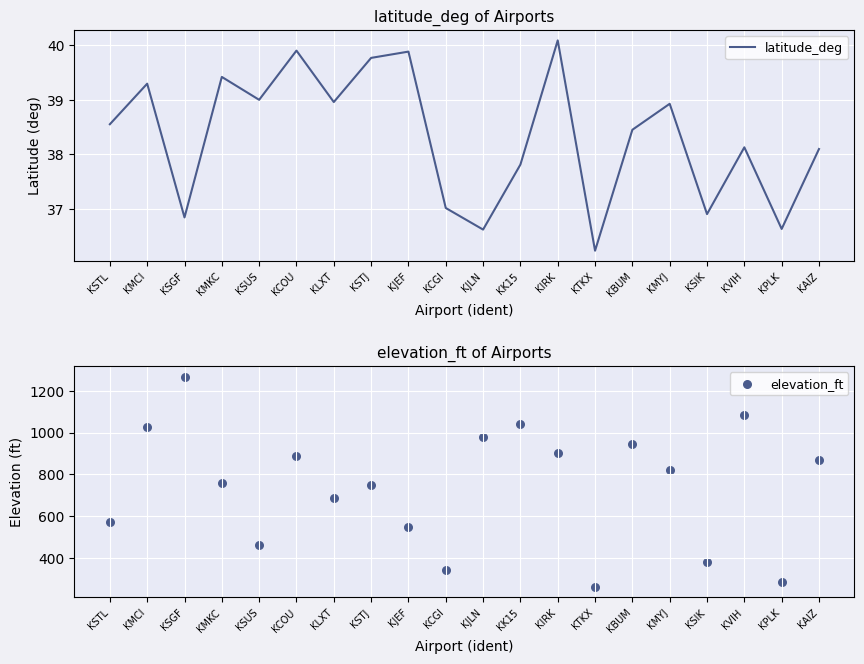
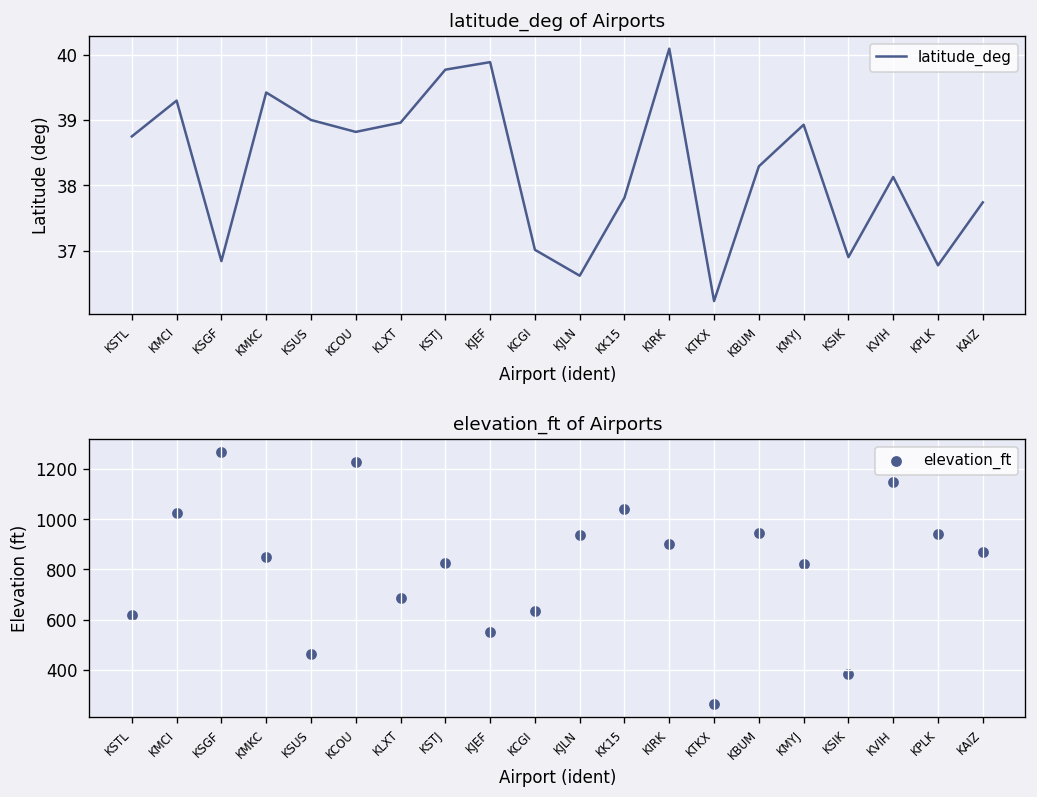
  {
    "latitude_deg of Airports": {
-     "KSTL": 38.6,
+     "KSTL": 38.7,
      "KMCI": 39.3,
      "KSGF": 36.8,
      "KMKC": 39.4,
      "KSUS": 39.0,
-     "KCOU": 39.9,
+     "KCOU": 38.8,
      "KLXT": 39.0,
      "KSTJ": 39.8,
      "KJEF": 39.9,
      "KCGI": 37.0,
      "KJLN": 36.6,
      "KK15": 37.8,
      "KIRK": 40.1,
      "KTKX": 36.2,
-     "KBUM": 38.4,
+     "KBUM": 38.3,
      "KMYJ": 38.9,
      "KSIK": 36.9,
      "KVIH": 38.1,
-     "KPLK": 36.6,
-     "KAIZ": 38.1
+     "KPLK": 36.8,
+     "KAIZ": 37.7
    },
    "elevation_ft of Airports": {
-     "KSTL": 570,
-     "KMKC": 760,
-     "KCOU": 890,
-     "KSTJ": 750,
-     "KCGI": 340,
-     "KJLN": 980,
-     "KVIH": 1080,
-     "KPLK": 290
+     "KSTL": 620,
+     "KMKC": 850,
+     "KCOU": 1230,
+     "KSTJ": 830,
+     "KCGI": 630,
+     "KJLN": 940,
+     "KVIH": 1150,
+     "KPLK": 940
    }
  }
